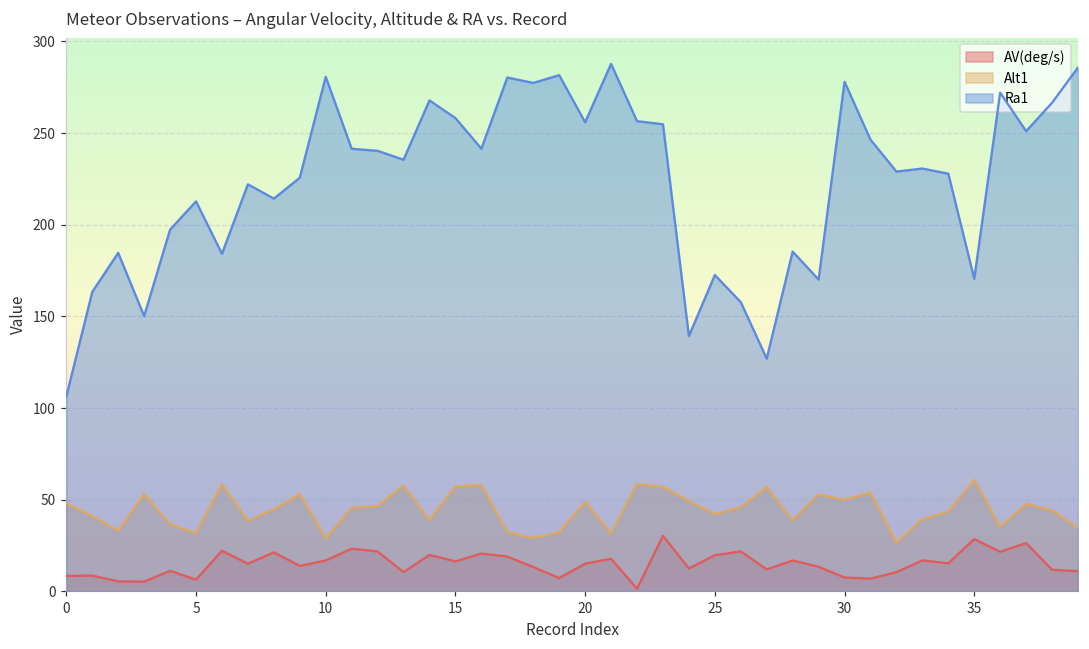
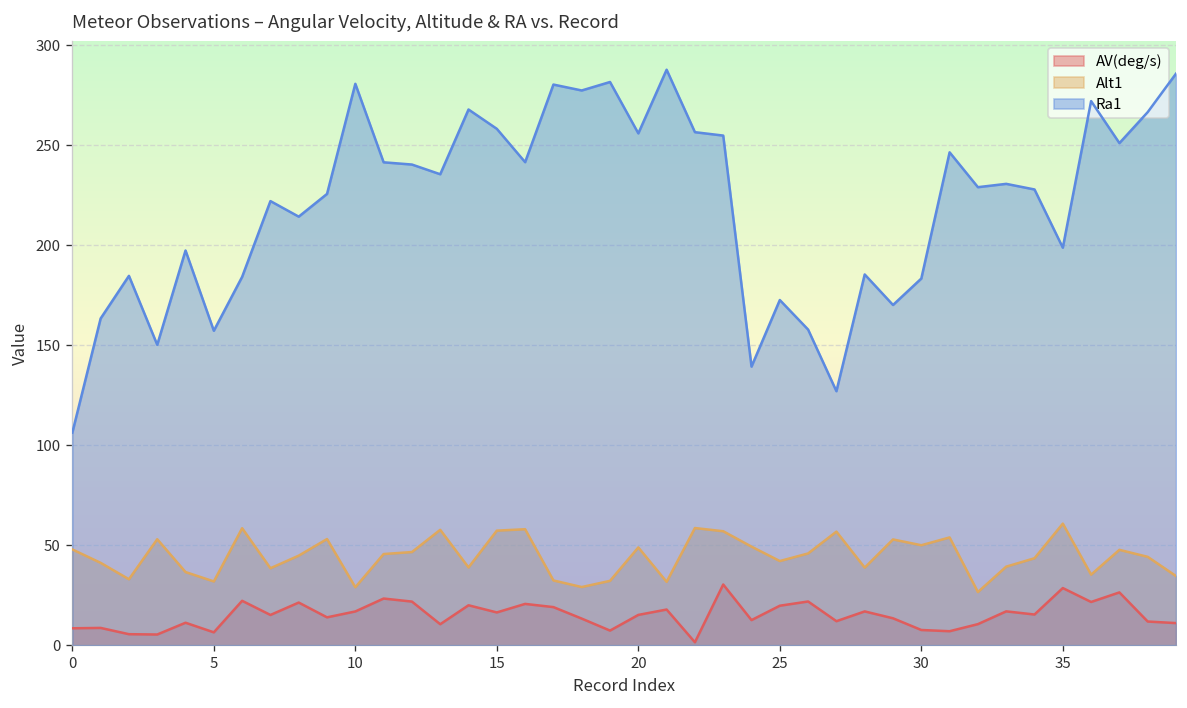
  {
    "Ra1": {
      "0": 106,
-     "5": 213,
+     "5": 157,
      "10": 281,
      "15": 258,
      "20": 256,
      "25": 173,
-     "30": 278,
-     "35": 171
+     "30": 183,
+     "35": 199
    }
  }
